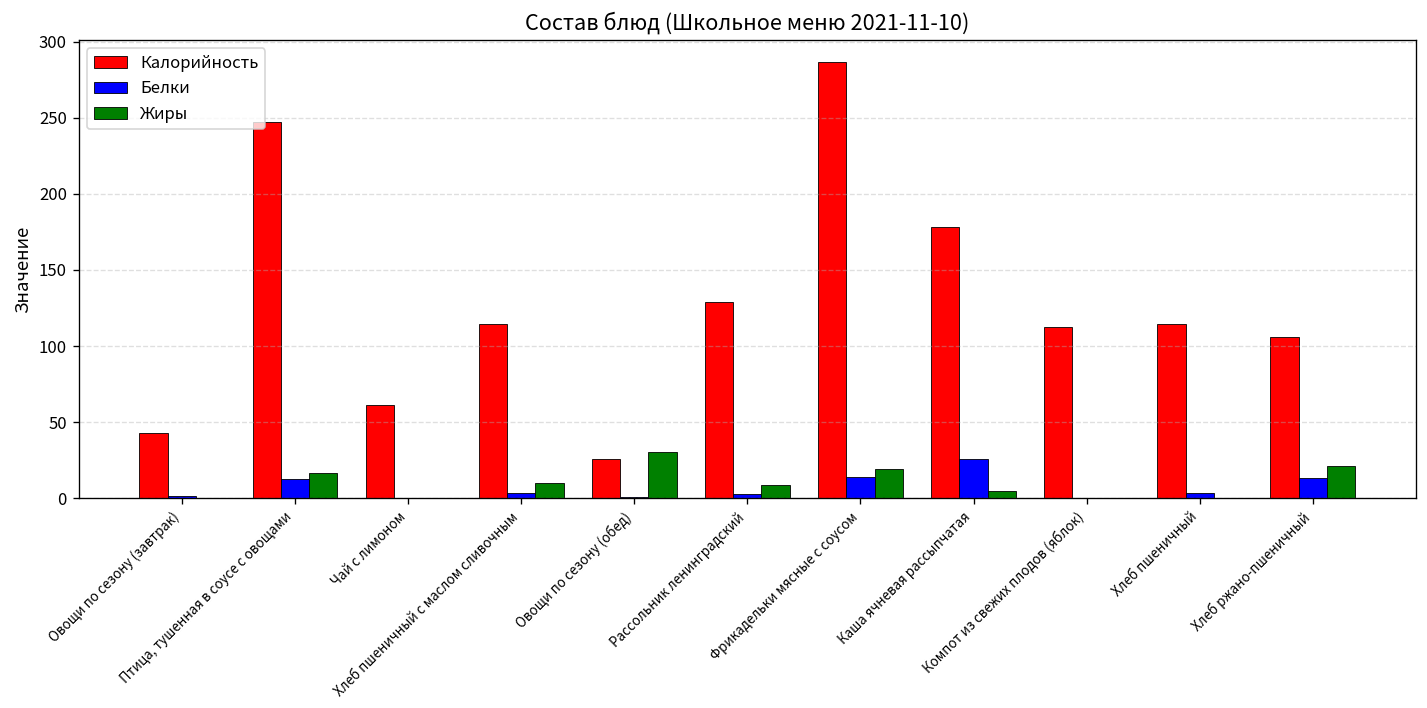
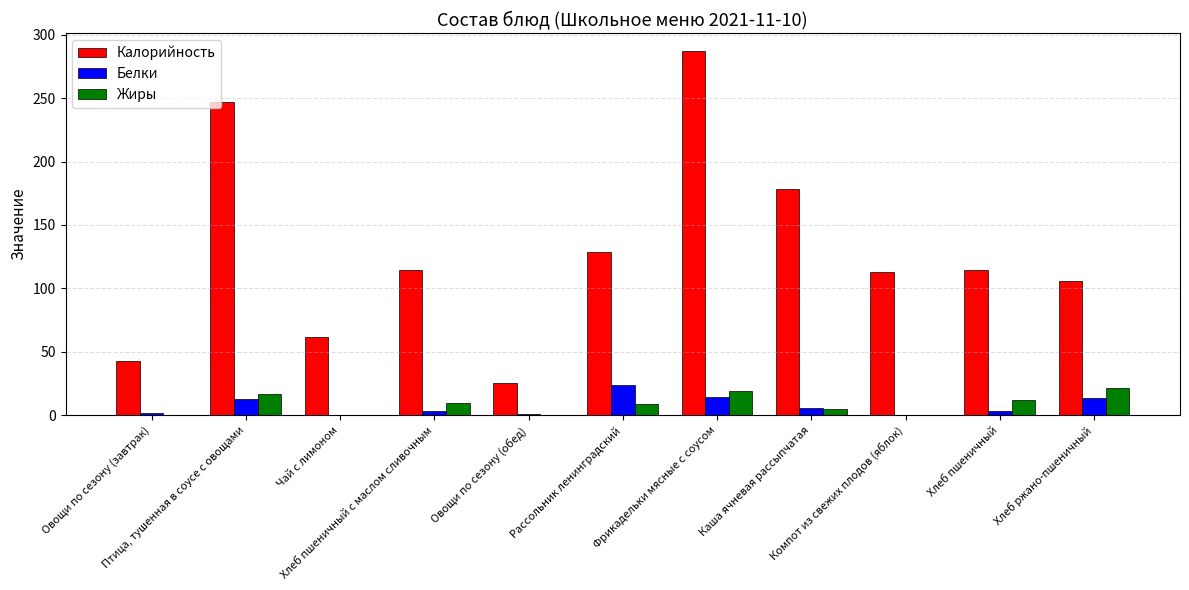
  {
    "Калорийность": {
      "Овощи по сезону (завтрак)": 43,
      "Птица, тушенная в соусе с овощами": 247,
      "Чай с лимоном": 62,
      "Хлеб пшеничный с маслом сливочным": 115,
      "Овощи по сезону (обед)": 26,
      "Рассольник ленинградский": 129,
      "Фрикадельки мясные с соусом": 287,
      "Каша ячневая рассыпчатая": 178,
      "Компот из свежих плодов (яблок)": 113,
      "Хлеб пшеничный": 115,
      "Хлеб ржано-пшеничный": 106
    },
    "Белки": {
      "Птица, тушенная в соусе с овощами": 13,
      "Хлеб пшеничный с маслом сливочным": 4,
-     "Рассольник ленинградский": 3,
+     "Рассольник ленинградский": 24,
      "Фрикадельки мясные с соусом": 14,
-     "Каша ячневая рассыпчатая": 26,
+     "Каша ячневая рассыпчатая": 6,
      "Хлеб пшеничный": 4,
      "Хлеб ржано-пшеничный": 13
    },
    "Жиры": {
      "Птица, тушенная в соусе с овощами": 17,
      "Чай с лимоном": 0,
      "Хлеб пшеничный с маслом сливочным": 10,
-     "Овощи по сезону (обед)": 30,
+     "Овощи по сезону (обед)": 0,
      "Рассольник ленинградский": 9,
      "Фрикадельки мясные с соусом": 19,
      "Каша ячневая рассыпчатая": 5,
-     "Хлеб пшеничный": 0,
+     "Хлеб пшеничный": 12,
      "Хлеб ржано-пшеничный": 21
    }
  }
